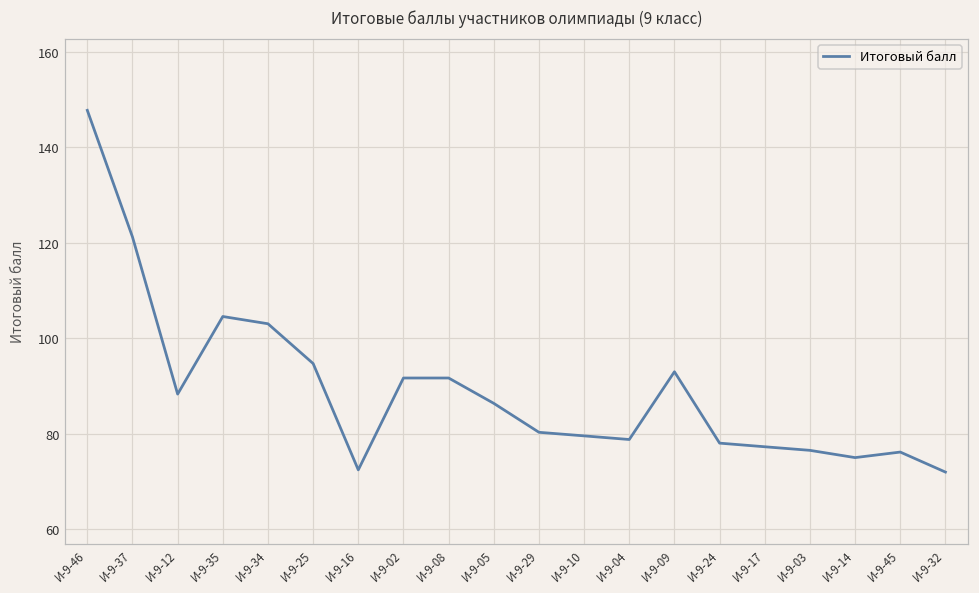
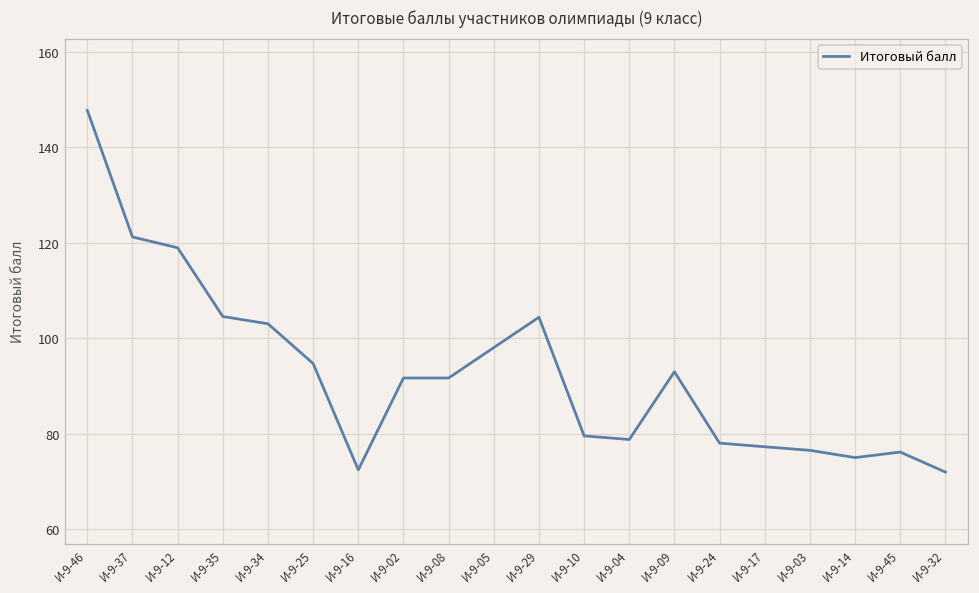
  {
    "И-9-46": 148,
    "И-9-37": 121,
-   "И-9-12": 88,
+   "И-9-12": 119,
    "И-9-35": 105,
    "И-9-34": 103,
    "И-9-25": 95,
    "И-9-16": 72,
    "И-9-02": 92,
    "И-9-08": 92,
-   "И-9-05": 86,
-   "И-9-29": 80,
+   "И-9-05": 98,
+   "И-9-29": 104,
    "И-9-10": 80,
    "И-9-04": 79,
    "И-9-09": 93,
    "И-9-24": 78,
    "И-9-17": 77,
    "И-9-03": 77,
    "И-9-14": 75,
    "И-9-45": 76,
    "И-9-32": 72
  }
